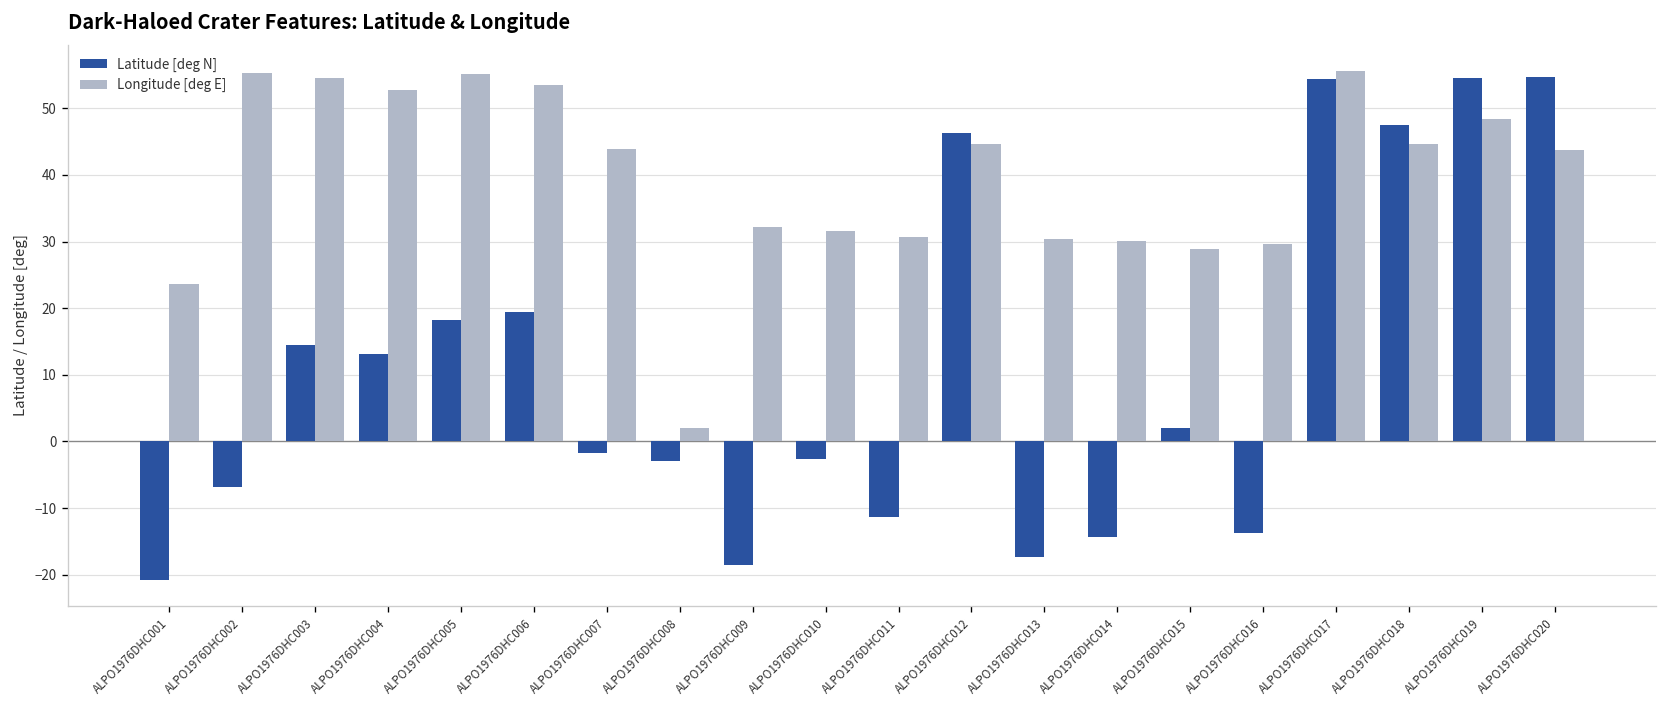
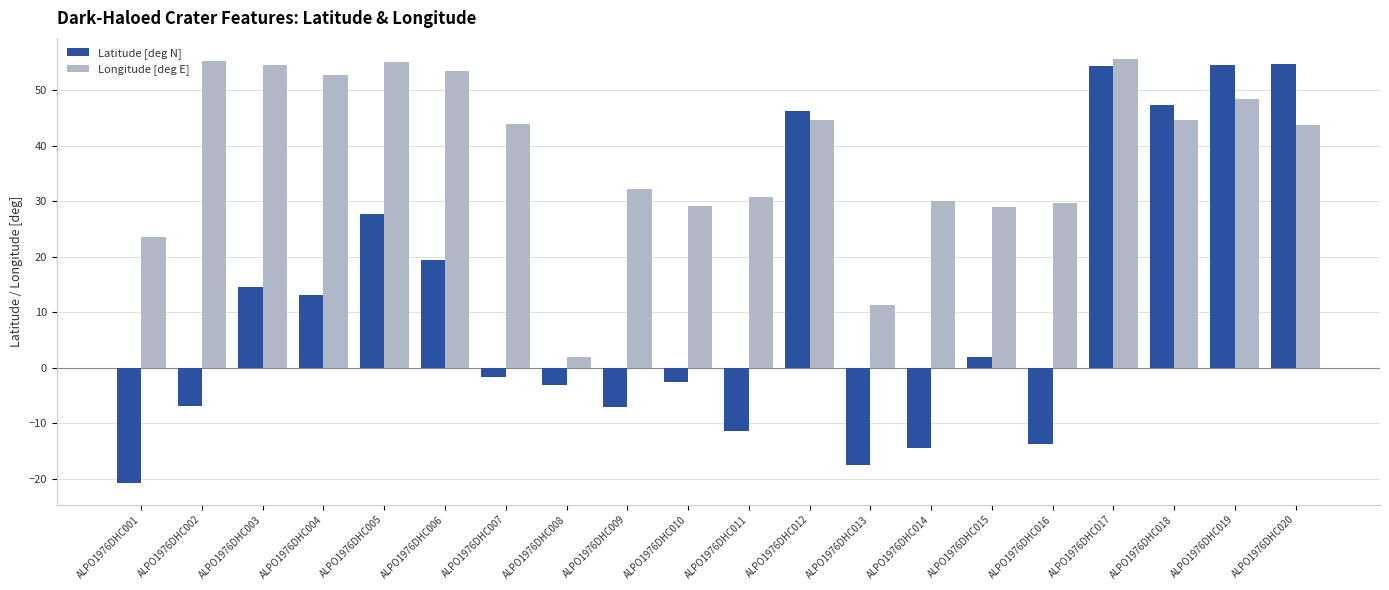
  {
    "Latitude [deg N]": {
      "ALPO1976DHC001": -21,
      "ALPO1976DHC002": -7,
      "ALPO1976DHC003": 15,
      "ALPO1976DHC004": 13,
-     "ALPO1976DHC005": 18,
+     "ALPO1976DHC005": 28,
      "ALPO1976DHC006": 19,
      "ALPO1976DHC007": -2,
      "ALPO1976DHC008": -3,
-     "ALPO1976DHC009": -19,
+     "ALPO1976DHC009": -7,
      "ALPO1976DHC010": -3,
      "ALPO1976DHC011": -11,
      "ALPO1976DHC012": 46,
      "ALPO1976DHC013": -17,
      "ALPO1976DHC014": -14,
      "ALPO1976DHC015": 2,
      "ALPO1976DHC016": -14,
      "ALPO1976DHC017": 54,
      "ALPO1976DHC018": 47,
      "ALPO1976DHC019": 55,
      "ALPO1976DHC020": 55
    },
    "Longitude [deg E]": {
      "ALPO1976DHC001": 24,
      "ALPO1976DHC002": 55,
      "ALPO1976DHC003": 55,
      "ALPO1976DHC004": 53,
      "ALPO1976DHC005": 55,
      "ALPO1976DHC006": 54,
      "ALPO1976DHC007": 44,
      "ALPO1976DHC008": 2,
      "ALPO1976DHC009": 32,
-     "ALPO1976DHC010": 32,
+     "ALPO1976DHC010": 29,
      "ALPO1976DHC011": 31,
      "ALPO1976DHC012": 45,
-     "ALPO1976DHC013": 30,
+     "ALPO1976DHC013": 11,
      "ALPO1976DHC014": 30,
      "ALPO1976DHC015": 29,
      "ALPO1976DHC016": 30,
      "ALPO1976DHC017": 56,
      "ALPO1976DHC018": 45,
      "ALPO1976DHC019": 48,
      "ALPO1976DHC020": 44
    }
  }
